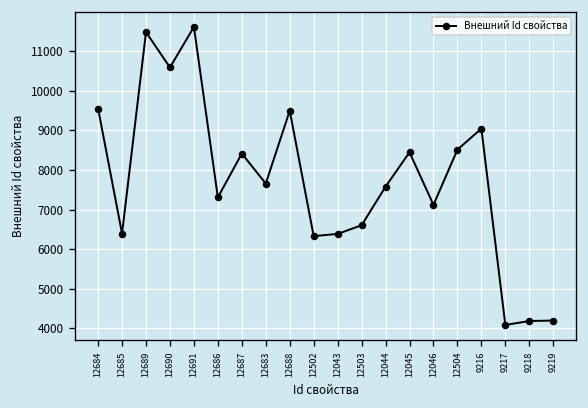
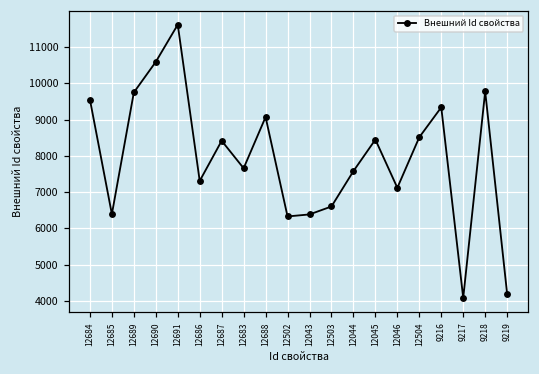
  {
    "12684": 9600,
    "12685": 6400,
-   "12689": 11500,
+   "12689": 9700,
    "12690": 10600,
    "12691": 11600,
    "12686": 7300,
    "12687": 8400,
    "12683": 7700,
-   "12688": 9500,
+   "12688": 9100,
    "12502": 6300,
    "12043": 6400,
    "12503": 6600,
    "12044": 7600,
    "12045": 8400,
    "12046": 7100,
    "12504": 8500,
-   "9216": 9000,
+   "9216": 9300,
    "9217": 4100,
-   "9218": 4200,
+   "9218": 9800,
    "9219": 4200
  }
